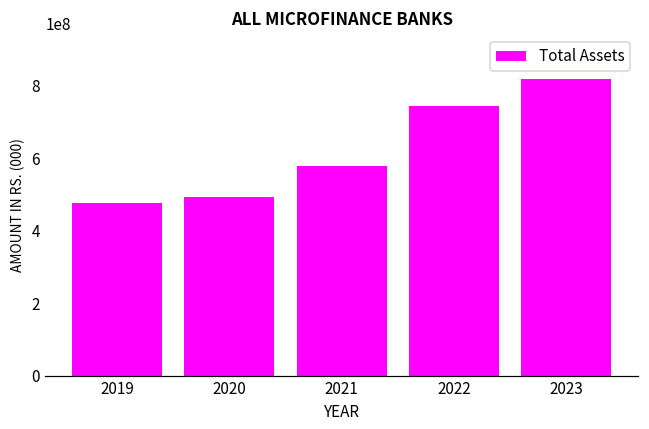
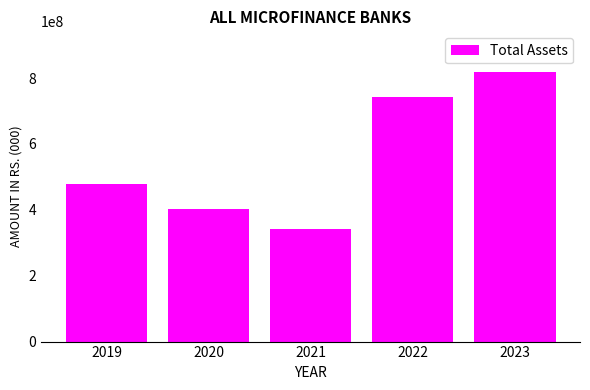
  {
    "2019": 480000000,
-   "2020": 490000000,
-   "2021": 580000000,
+   "2020": 400000000,
+   "2021": 340000000,
    "2022": 740000000,
    "2023": 820000000
  }
